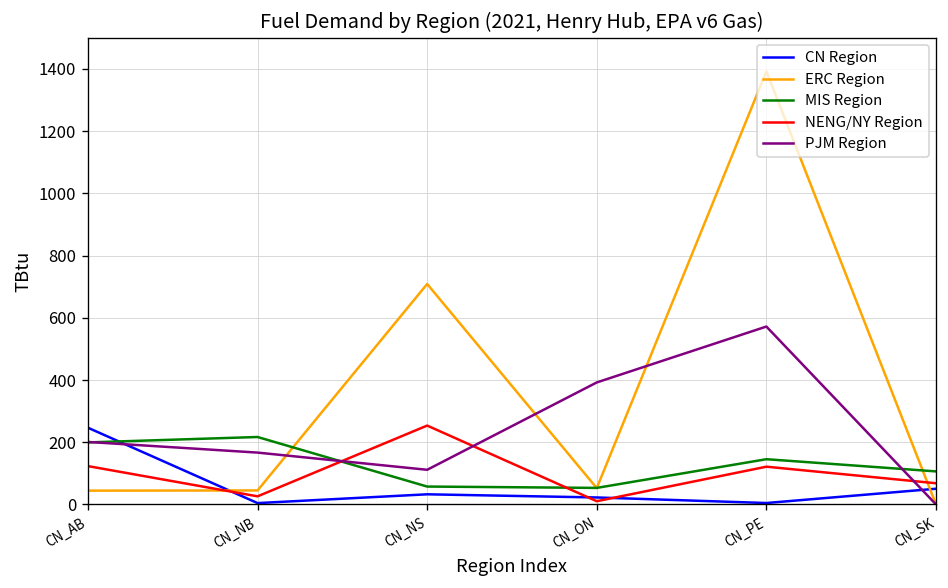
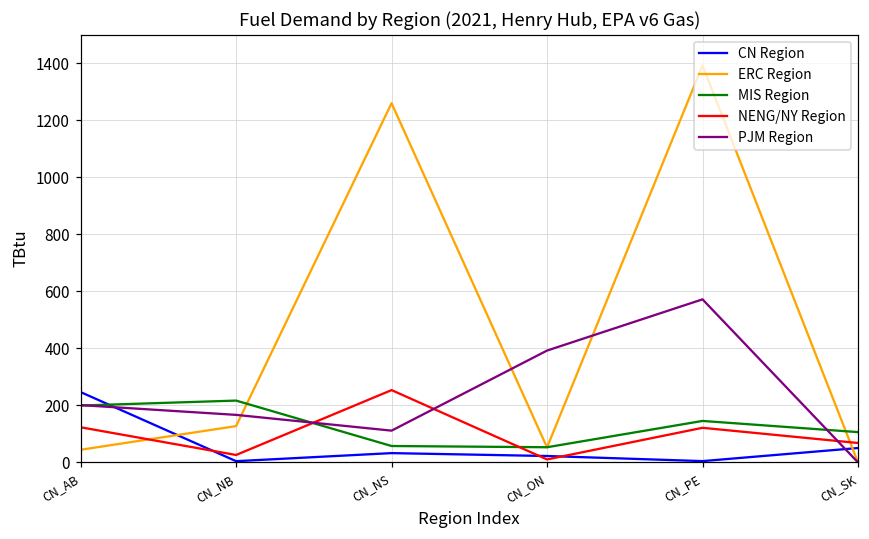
  {
    "CN Region": {
      "CN_AB": 250,
      "CN_NB": 0,
      "CN_NS": 30,
      "CN_ON": 20,
      "CN_PE": 0,
      "CN_SK": 50
    },
    "ERC Region": {
      "CN_AB": 40,
-     "CN_NB": 50,
-     "CN_NS": 710
+     "CN_NB": 130,
+     "CN_NS": 1260
    },
    "MIS Region": {
      "CN_NB": 220,
      "CN_NS": 60,
      "CN_PE": 150,
      "CN_SK": 110
    },
    "NENG/NY Region": {
      "CN_AB": 120,
      "CN_NB": 30,
      "CN_NS": 250,
      "CN_ON": 10,
      "CN_PE": 120,
      "CN_SK": 70
    },
    "PJM Region": {
      "CN_NB": 170,
      "CN_NS": 110,
      "CN_ON": 390,
      "CN_PE": 570
    }
  }
